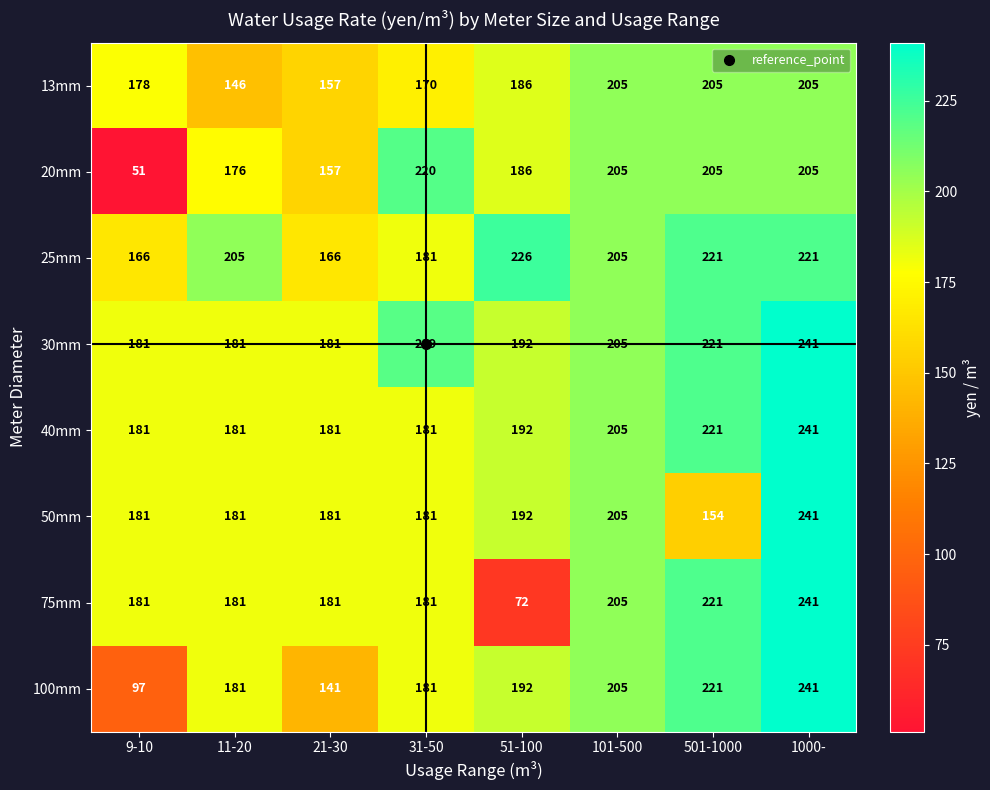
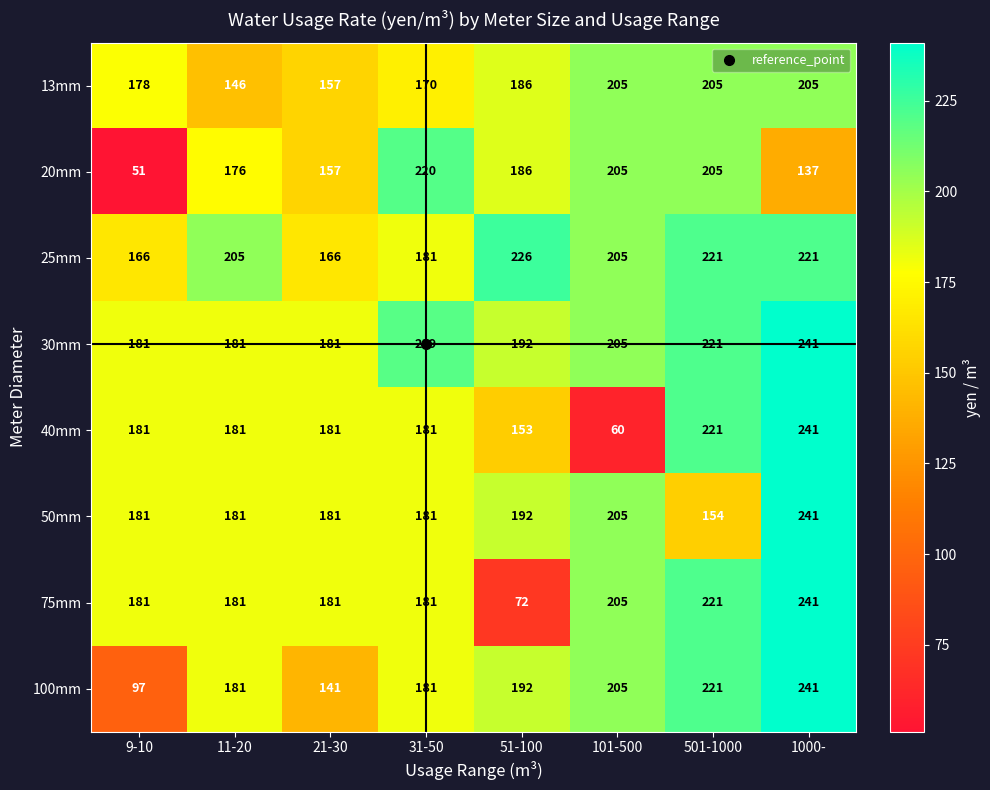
  {
    "13mm": {
      "9-10": 178,
      "11-20": 146,
      "21-30": 157,
      "31-50": 170,
      "51-100": 186,
      "101-500": 205,
      "501-1000": 205,
      "1000-": 205
    },
    "20mm": {
      "9-10": 51,
      "11-20": 176,
      "21-30": 157,
      "31-50": 220,
      "51-100": 186,
      "101-500": 205,
      "501-1000": 205,
-     "1000-": 205
+     "1000-": 137
    },
    "25mm": {
      "9-10": 166,
      "11-20": 205,
      "21-30": 166,
      "31-50": 181,
      "51-100": 226,
      "101-500": 205,
      "501-1000": 221,
      "1000-": 221
    },
    "30mm": {
      "9-10": 181,
      "11-20": 181,
      "21-30": 181,
      "51-100": 192,
      "101-500": 205,
      "501-1000": 221,
      "1000-": 241
    },
    "40mm": {
      "9-10": 181,
      "11-20": 181,
      "21-30": 181,
      "31-50": 181,
-     "51-100": 192,
-     "101-500": 205,
+     "51-100": 153,
+     "101-500": 60,
      "501-1000": 221,
      "1000-": 241
    },
    "50mm": {
      "9-10": 181,
      "11-20": 181,
      "21-30": 181,
      "31-50": 181,
      "51-100": 192,
      "101-500": 205,
      "501-1000": 154,
      "1000-": 241
    },
    "75mm": {
      "9-10": 181,
      "11-20": 181,
      "21-30": 181,
      "31-50": 181,
      "51-100": 72,
      "101-500": 205,
      "501-1000": 221,
      "1000-": 241
    },
    "100mm": {
      "9-10": 97,
      "11-20": 181,
      "21-30": 141,
      "31-50": 181,
      "51-100": 192,
      "101-500": 205,
      "501-1000": 221,
      "1000-": 241
    }
  }
